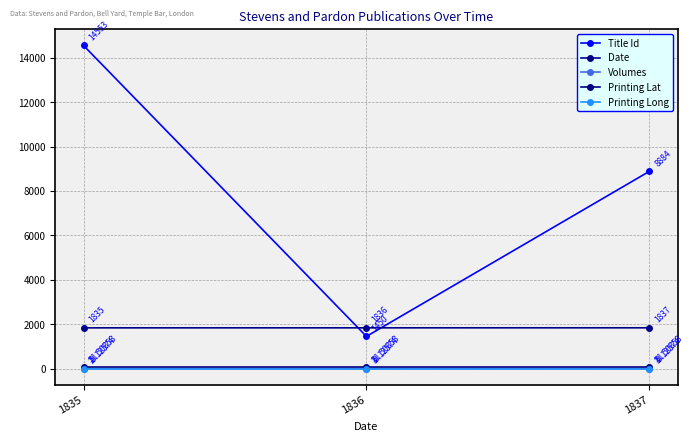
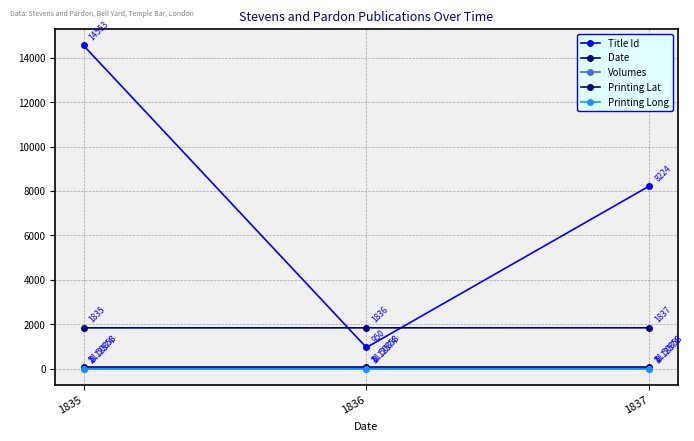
  {
    "Title Id": {
      "1835": 14553,
-     "1836": 1450,
-     "1837": 8884
+     "1836": 950,
+     "1837": 8224
    }
  }
